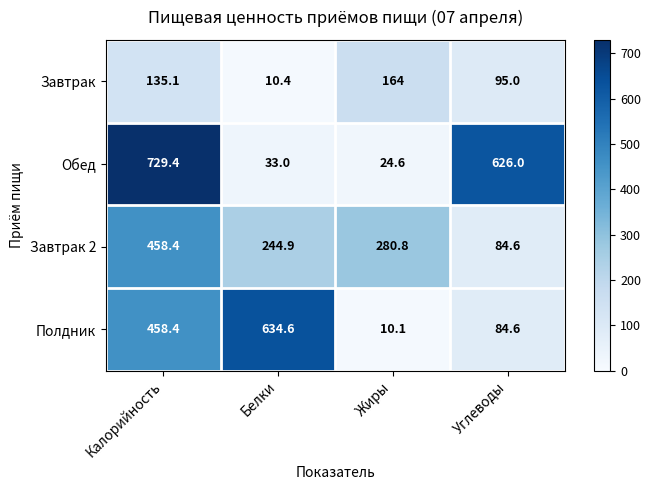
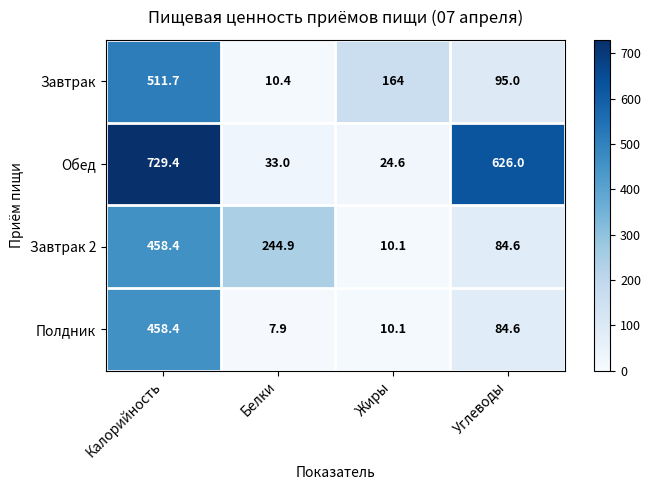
  {
    "Завтрак": {
-     "Калорийность": 135.1,
+     "Калорийность": 511.7,
      "Белки": 10.4,
      "Жиры": 164,
      "Углеводы": 95.0
    },
    "Обед": {
      "Калорийность": 729.4,
      "Белки": 33.0,
      "Жиры": 24.6,
      "Углеводы": 626.0
    },
    "Завтрак 2": {
      "Калорийность": 458.4,
      "Белки": 244.9,
-     "Жиры": 280.8,
+     "Жиры": 10.1,
      "Углеводы": 84.6
    },
    "Полдник": {
      "Калорийность": 458.4,
-     "Белки": 634.6,
+     "Белки": 7.9,
      "Жиры": 10.1,
      "Углеводы": 84.6
    }
  }
